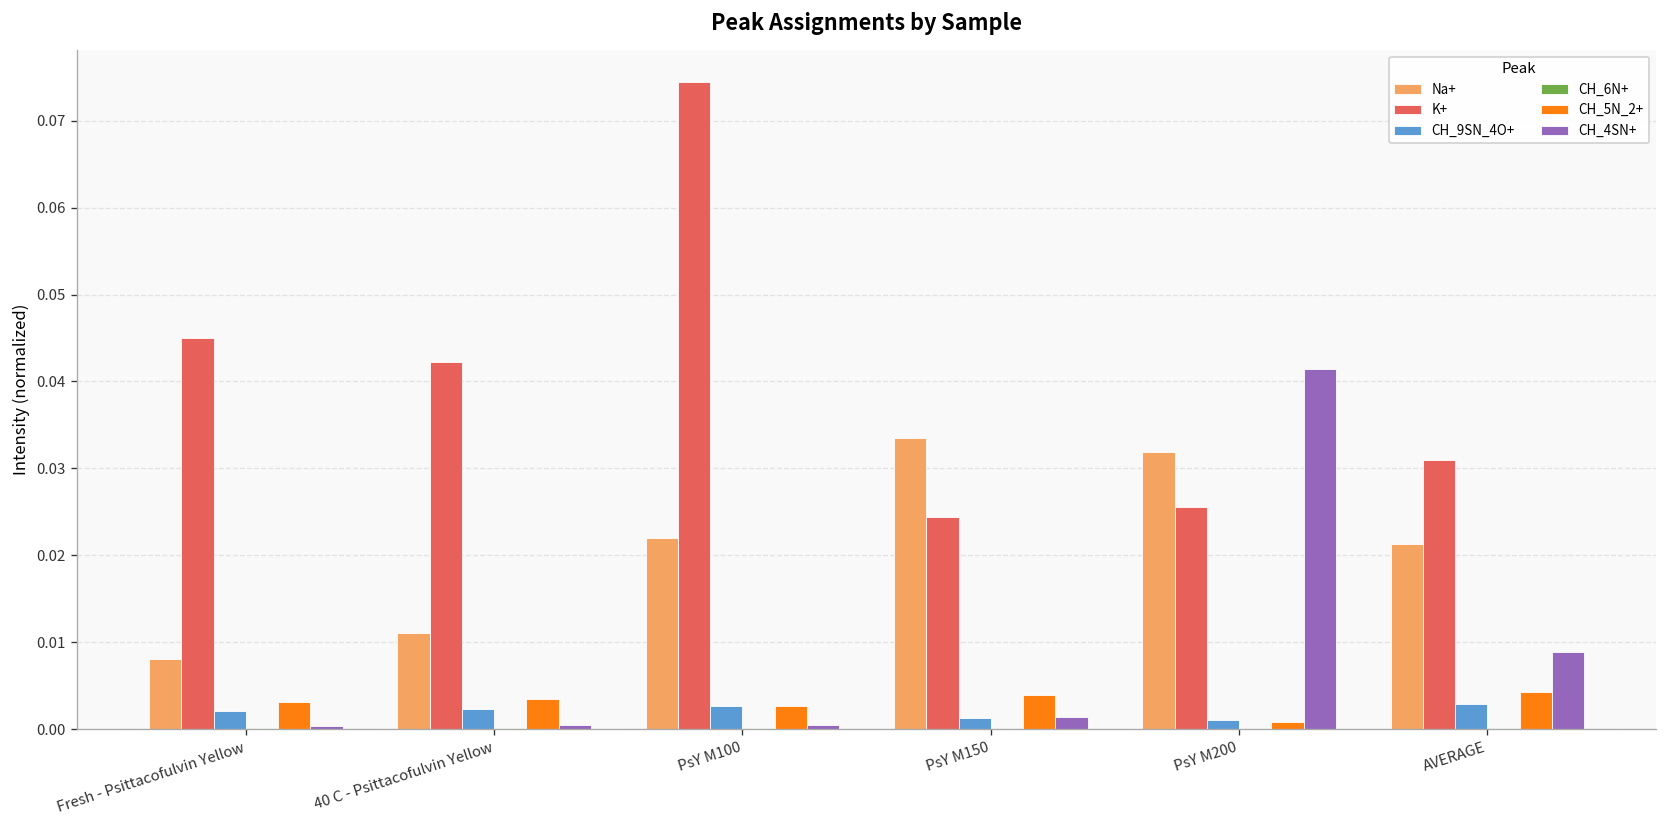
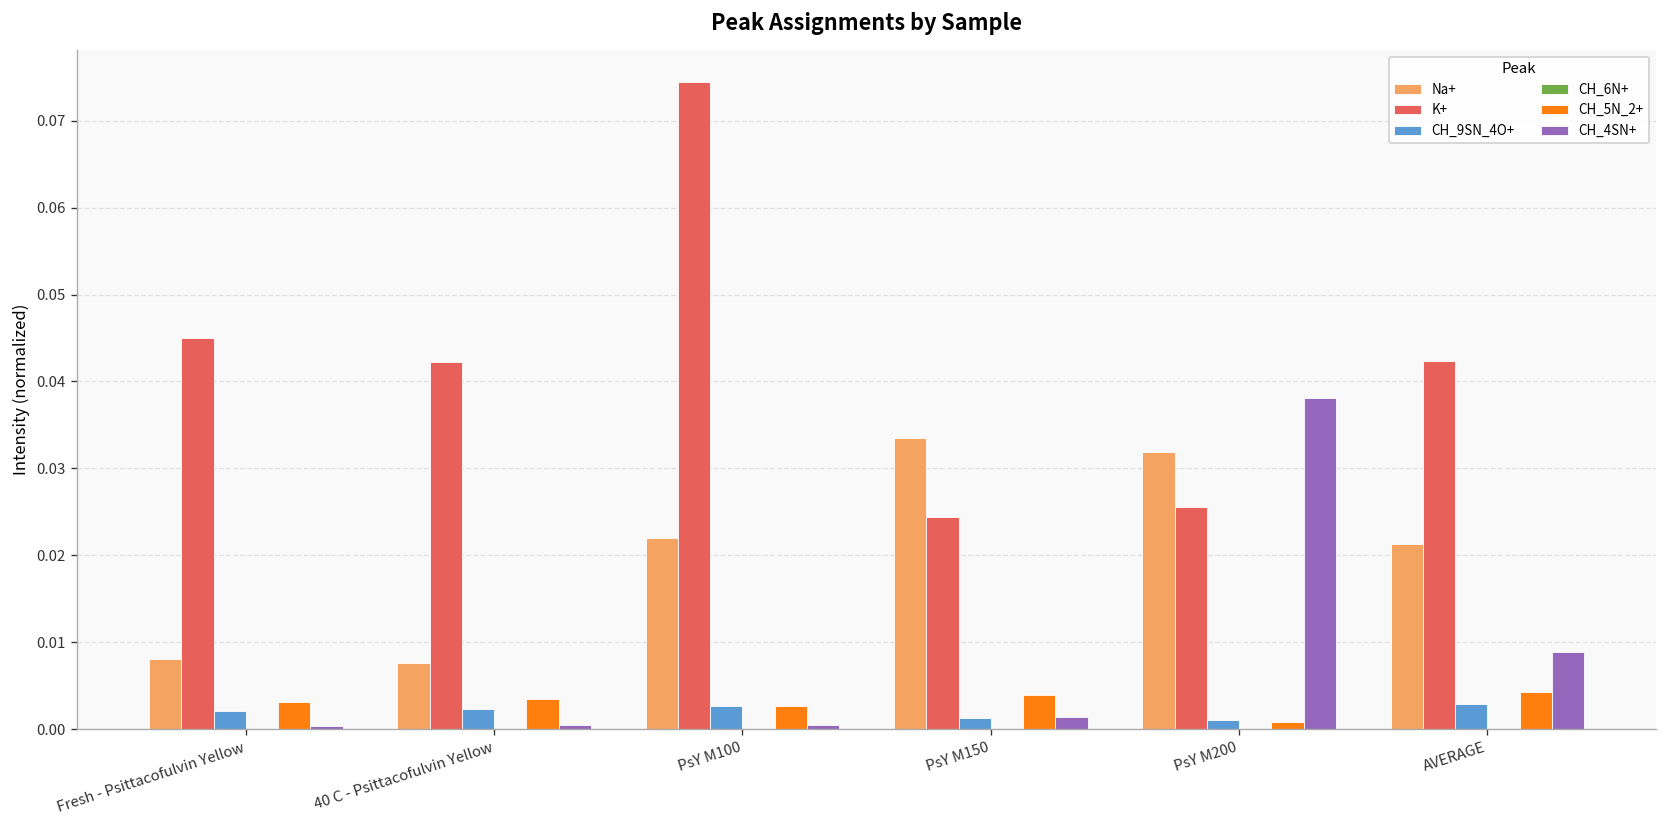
  {
    "Na+": {
      "Fresh - Psittacofulvin Yellow": 0.008,
-     "40 C - Psittacofulvin Yellow": 0.011,
+     "40 C - Psittacofulvin Yellow": 0.008,
      "PsY M100": 0.022,
      "PsY M150": 0.034,
      "PsY M200": 0.032,
      "AVERAGE": 0.021
    },
    "K+": {
      "Fresh - Psittacofulvin Yellow": 0.045,
      "40 C - Psittacofulvin Yellow": 0.042,
      "PsY M100": 0.074,
      "PsY M150": 0.024,
      "PsY M200": 0.026,
-     "AVERAGE": 0.031
+     "AVERAGE": 0.042
    },
    "CH_9SN_4O+": {
      "Fresh - Psittacofulvin Yellow": 0.002,
      "40 C - Psittacofulvin Yellow": 0.002,
      "PsY M100": 0.003,
      "PsY M150": 0.001,
      "PsY M200": 0.001,
      "AVERAGE": 0.003
    },
    "CH_5N_2+": {
      "Fresh - Psittacofulvin Yellow": 0.003,
      "40 C - Psittacofulvin Yellow": 0.003,
      "PsY M100": 0.003,
      "PsY M150": 0.004,
      "PsY M200": 0.001,
      "AVERAGE": 0.004
    },
    "CH_4SN+": {
      "40 C - Psittacofulvin Yellow": 0.000,
      "PsY M100": 0.000,
      "PsY M150": 0.001,
-     "PsY M200": 0.041,
+     "PsY M200": 0.038,
      "AVERAGE": 0.009
    }
  }
